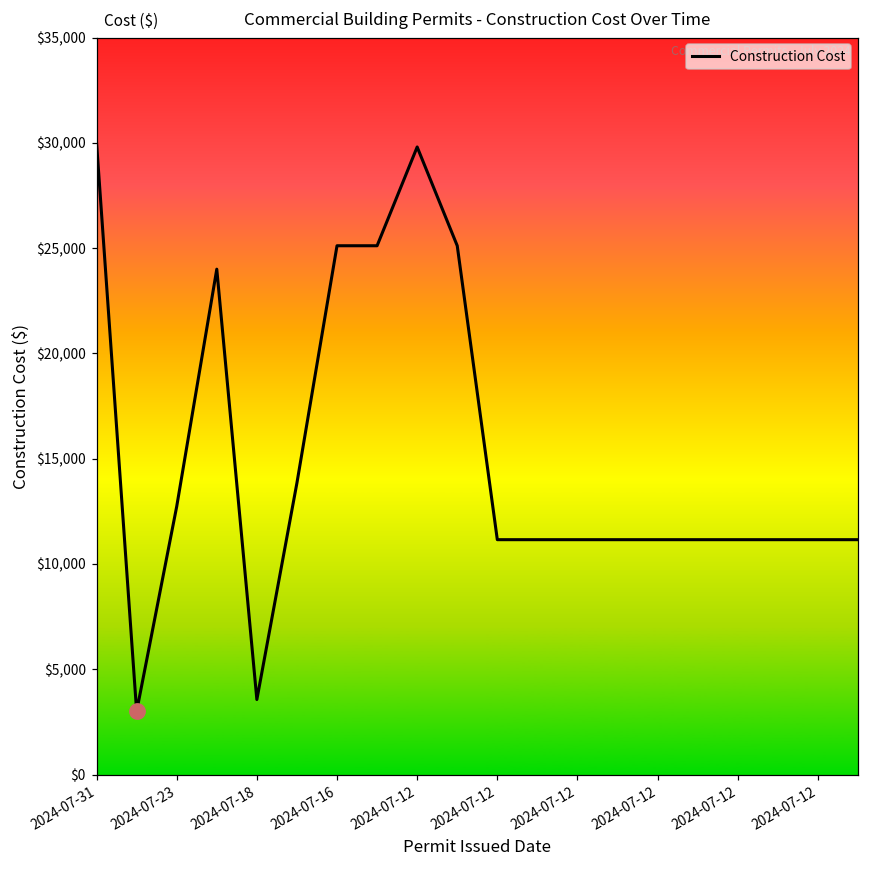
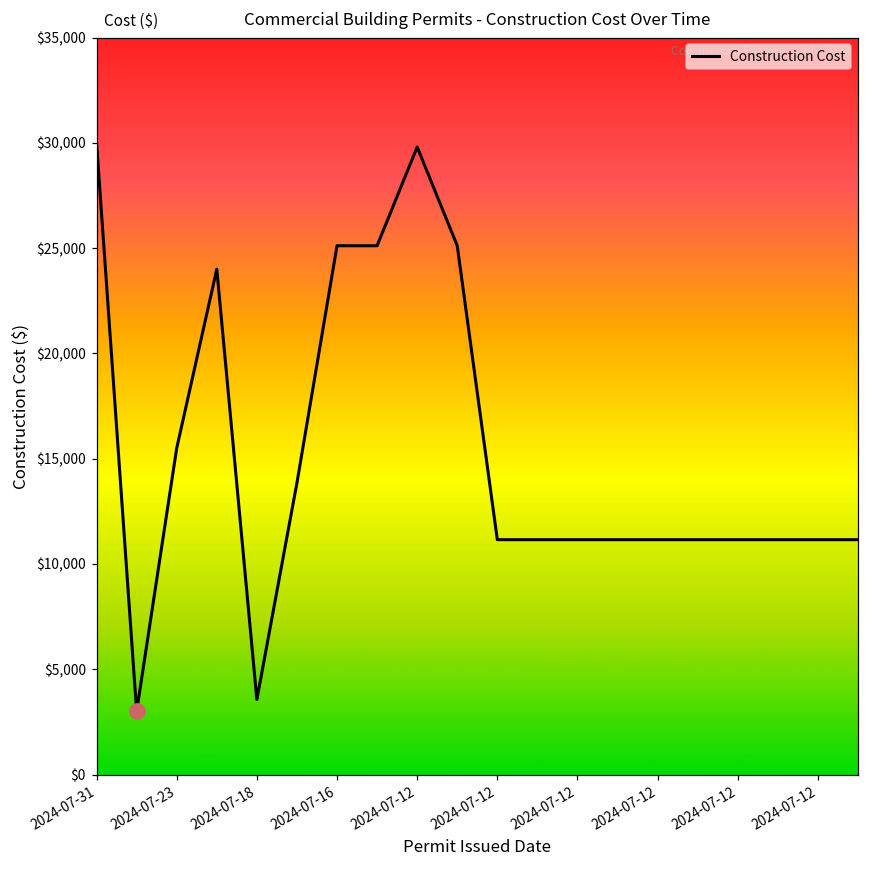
  {
    "Construction Cost": {
      "2024-07-31": "$30,000",
-     "2024-07-23": "$12,700",
+     "2024-07-23": "$15,500",
      "2024-07-18": "$3,600"
    }
  }
